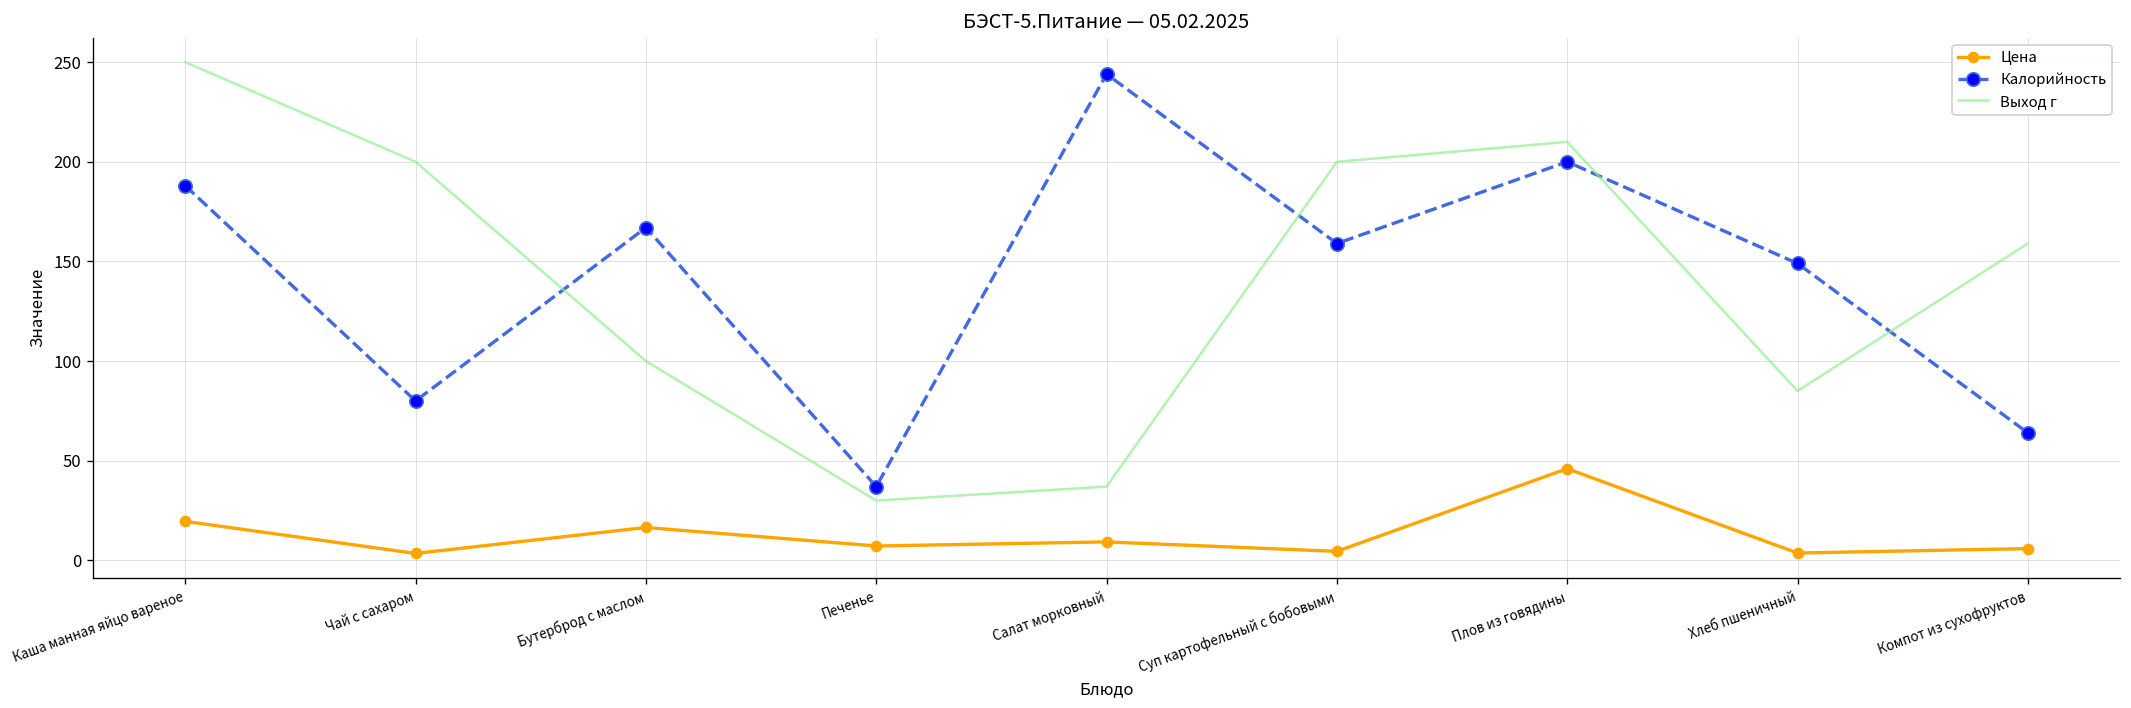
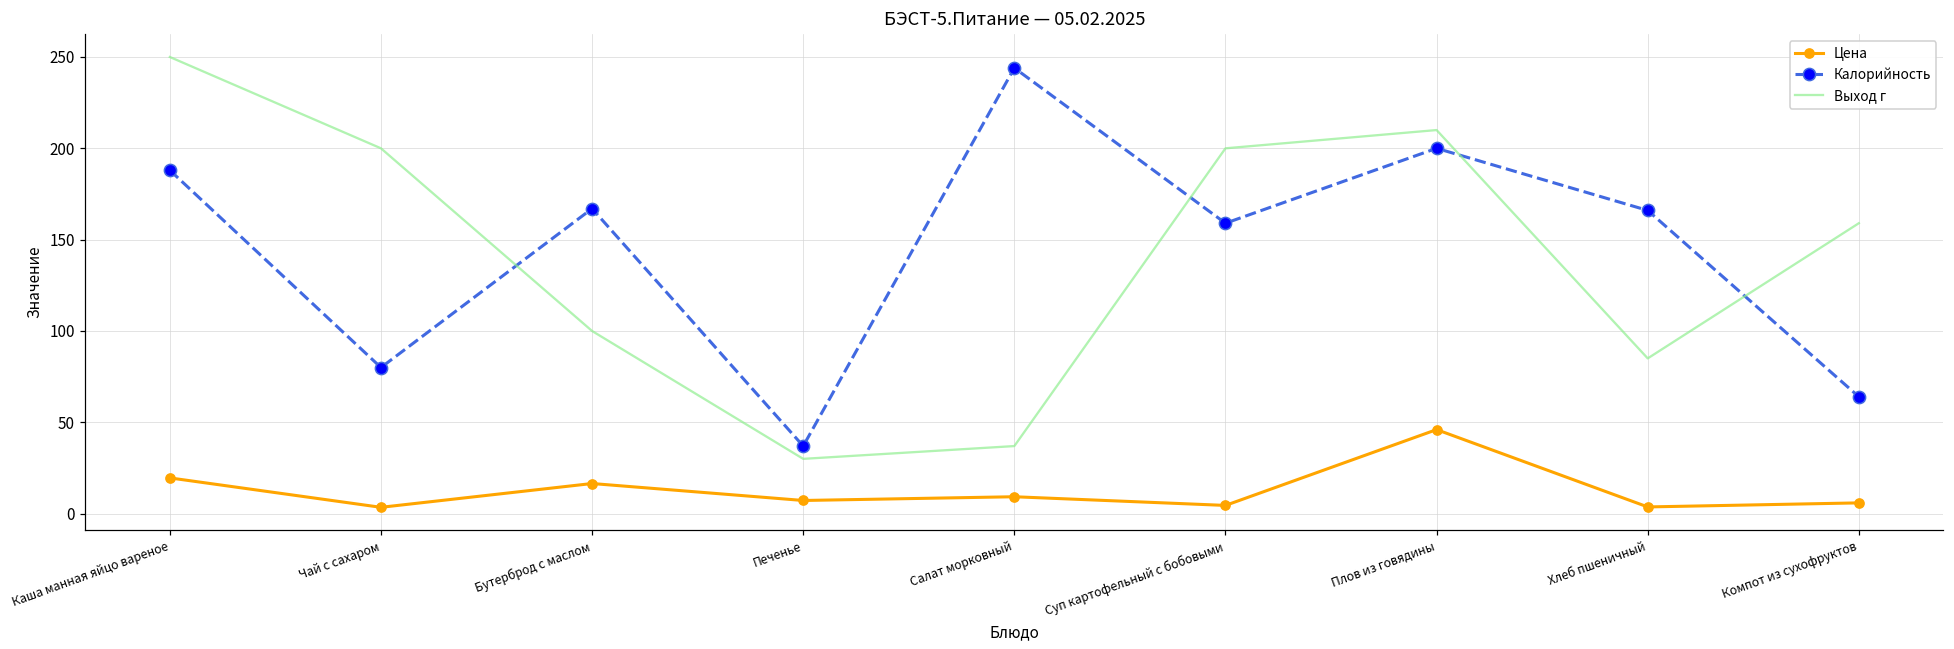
  {
    "Цена": {
      "Каша манная яйцо вареное": 20,
      "Чай с сахаром": 3,
      "Бутерброд с маслом": 17,
      "Печенье": 7,
      "Салат морковный": 9,
      "Суп картофельный с бобовыми": 5,
      "Плов из говядины": 46,
      "Хлеб пшеничный": 4,
      "Компот из сухофруктов": 6
    },
    "Калорийность": {
      "Каша манная яйцо вареное": 188,
      "Чай с сахаром": 80,
      "Бутерброд с маслом": 167,
      "Печенье": 37,
      "Салат морковный": 244,
      "Суп картофельный с бобовыми": 159,
      "Плов из говядины": 200,
-     "Хлеб пшеничный": 149,
+     "Хлеб пшеничный": 166,
      "Компот из сухофруктов": 64
    },
    "Выход г": {
      "Каша манная яйцо вареное": 250,
      "Чай с сахаром": 200,
      "Бутерброд с маслом": 100,
      "Печенье": 30,
      "Салат морковный": 37,
      "Суп картофельный с бобовыми": 200,
      "Плов из говядины": 210,
      "Хлеб пшеничный": 85,
      "Компот из сухофруктов": 159
    }
  }
